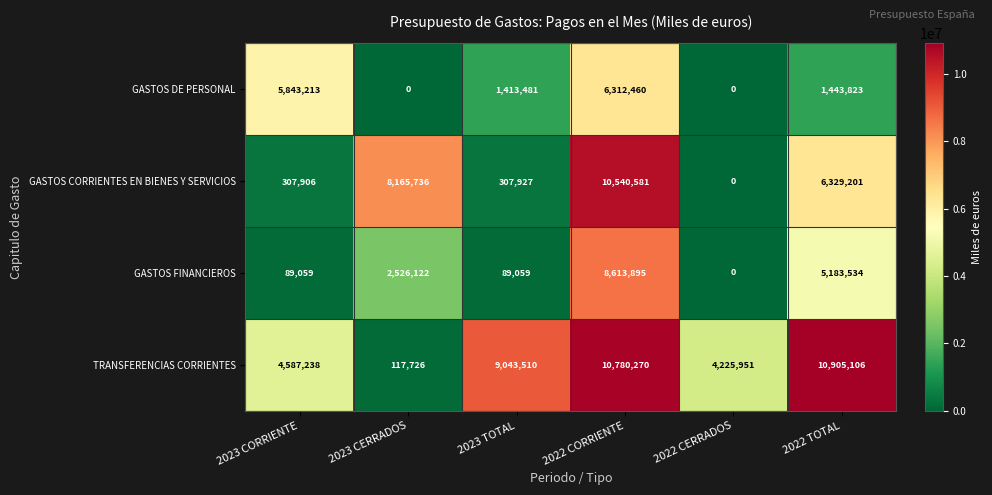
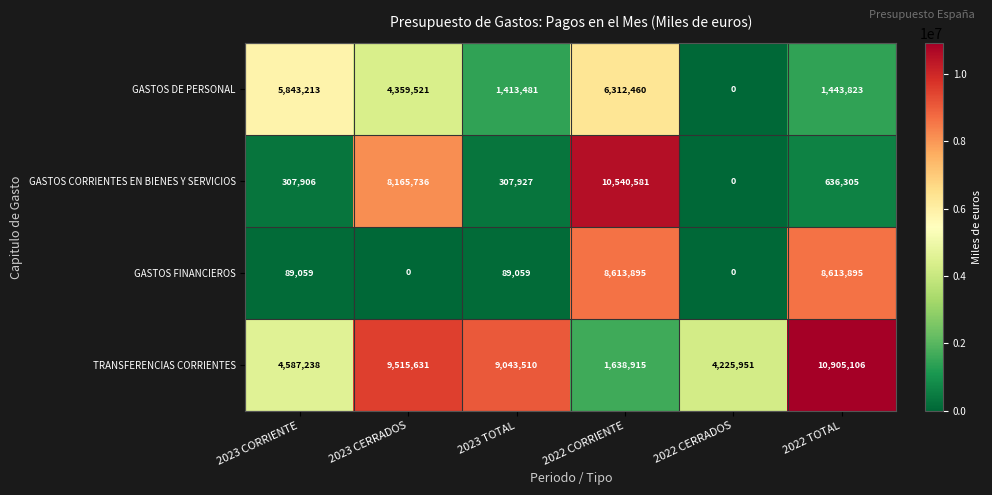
  {
    "GASTOS DE PERSONAL": {
      "2023 CORRIENTE": "5,843,213",
-     "2023 CERRADOS": "0",
+     "2023 CERRADOS": "4,359,521",
      "2023 TOTAL": "1,413,481",
      "2022 CORRIENTE": "6,312,460",
      "2022 CERRADOS": "0",
      "2022 TOTAL": "1,443,823"
    },
    "GASTOS CORRIENTES EN BIENES Y SERVICIOS": {
      "2023 CORRIENTE": "307,906",
      "2023 CERRADOS": "8,165,736",
      "2023 TOTAL": "307,927",
      "2022 CORRIENTE": "10,540,581",
      "2022 CERRADOS": "0",
-     "2022 TOTAL": "6,329,201"
+     "2022 TOTAL": "636,305"
    },
    "GASTOS FINANCIEROS": {
      "2023 CORRIENTE": "89,059",
-     "2023 CERRADOS": "2,526,122",
+     "2023 CERRADOS": "0",
      "2023 TOTAL": "89,059",
      "2022 CORRIENTE": "8,613,895",
      "2022 CERRADOS": "0",
-     "2022 TOTAL": "5,183,534"
+     "2022 TOTAL": "8,613,895"
    },
    "TRANSFERENCIAS CORRIENTES": {
      "2023 CORRIENTE": "4,587,238",
-     "2023 CERRADOS": "117,726",
+     "2023 CERRADOS": "9,515,631",
      "2023 TOTAL": "9,043,510",
-     "2022 CORRIENTE": "10,780,270",
+     "2022 CORRIENTE": "1,638,915",
      "2022 CERRADOS": "4,225,951",
      "2022 TOTAL": "10,905,106"
    }
  }
